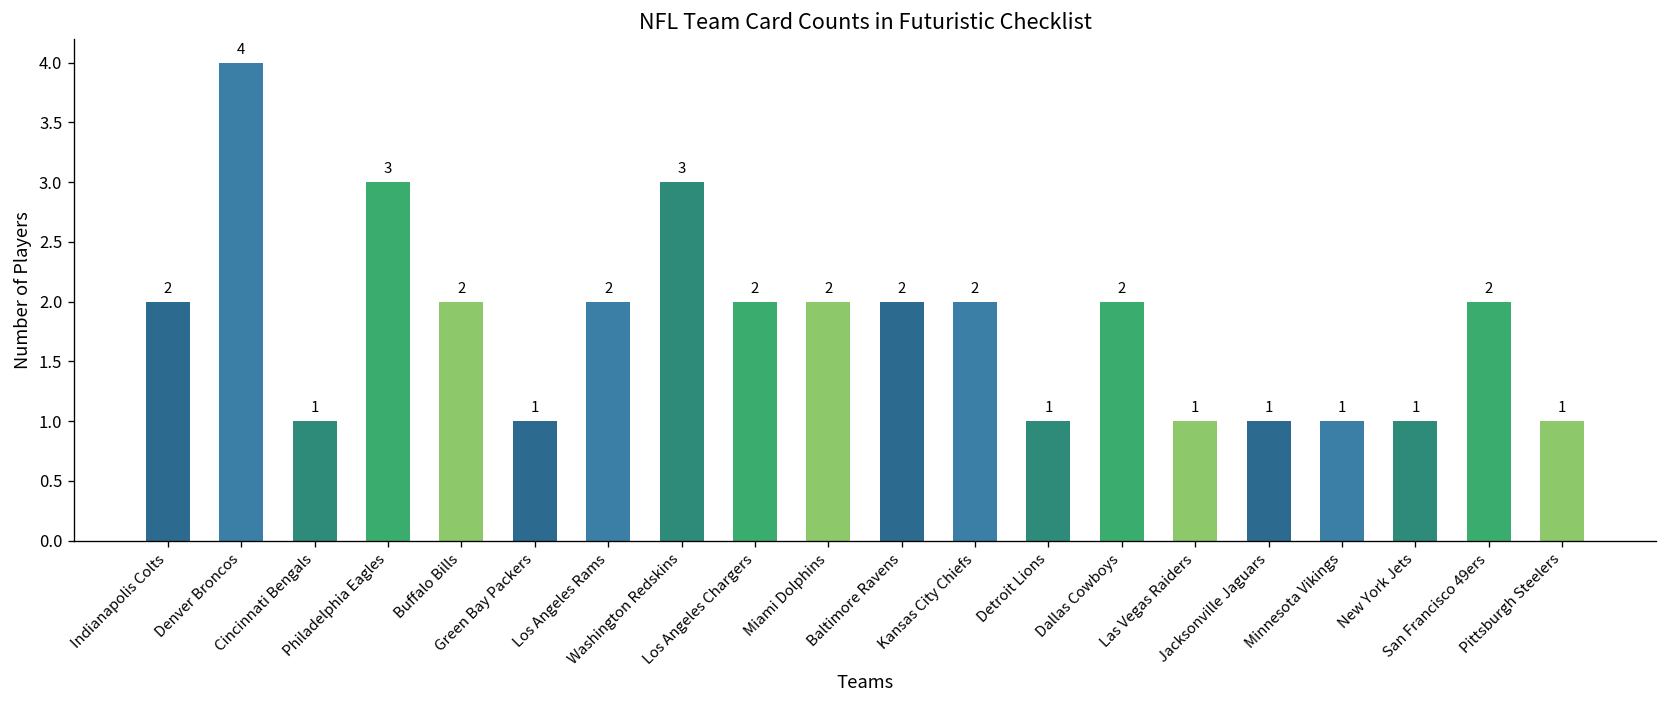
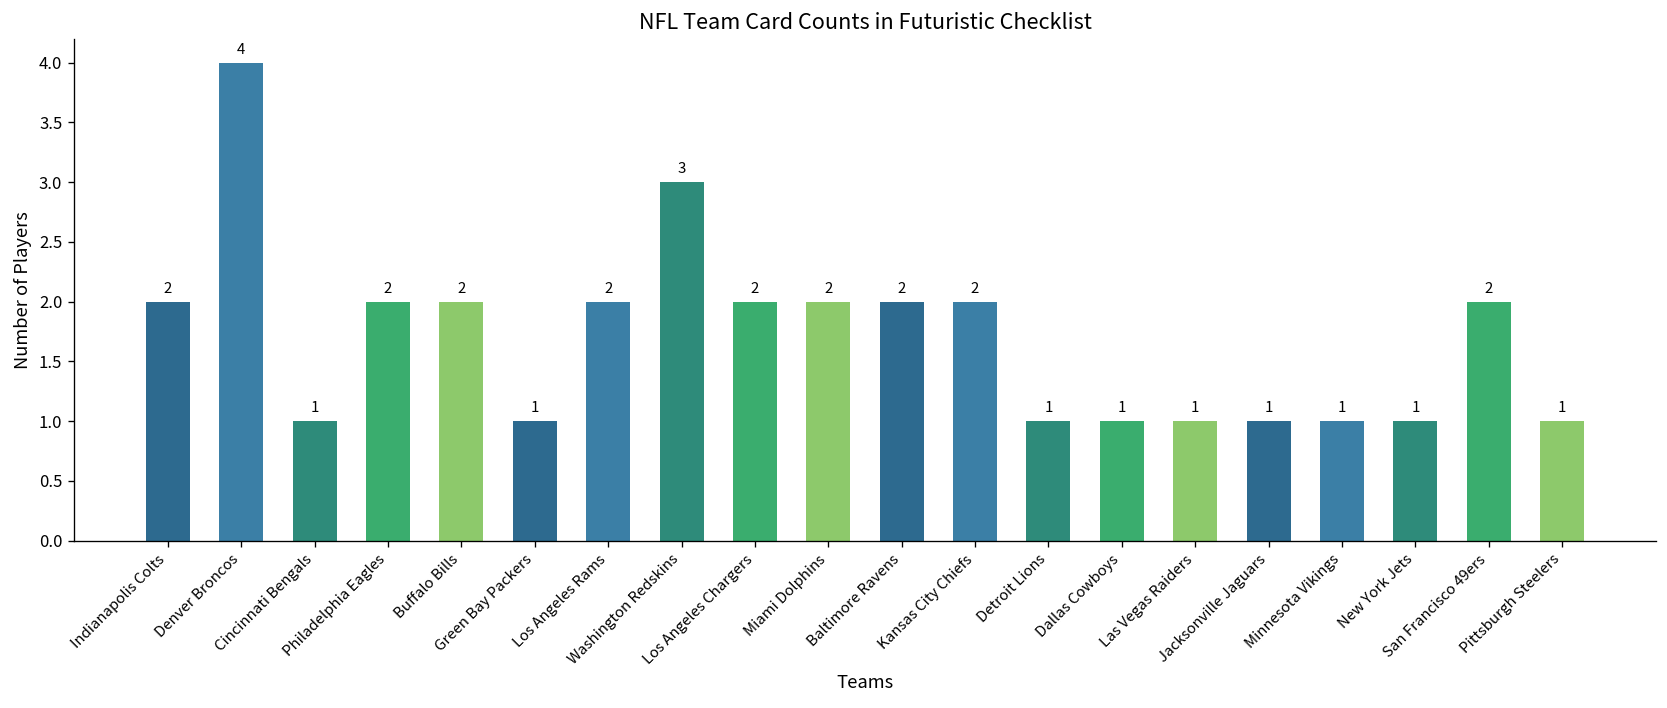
  {
    "Indianapolis Colts": 2,
    "Denver Broncos": 4,
    "Cincinnati Bengals": 1,
-   "Philadelphia Eagles": 3,
+   "Philadelphia Eagles": 2,
    "Buffalo Bills": 2,
    "Green Bay Packers": 1,
    "Los Angeles Rams": 2,
    "Washington Redskins": 3,
    "Los Angeles Chargers": 2,
    "Miami Dolphins": 2,
    "Baltimore Ravens": 2,
    "Kansas City Chiefs": 2,
    "Detroit Lions": 1,
-   "Dallas Cowboys": 2,
+   "Dallas Cowboys": 1,
    "Las Vegas Raiders": 1,
    "Jacksonville Jaguars": 1,
    "Minnesota Vikings": 1,
    "New York Jets": 1,
    "San Francisco 49ers": 2,
    "Pittsburgh Steelers": 1
  }
